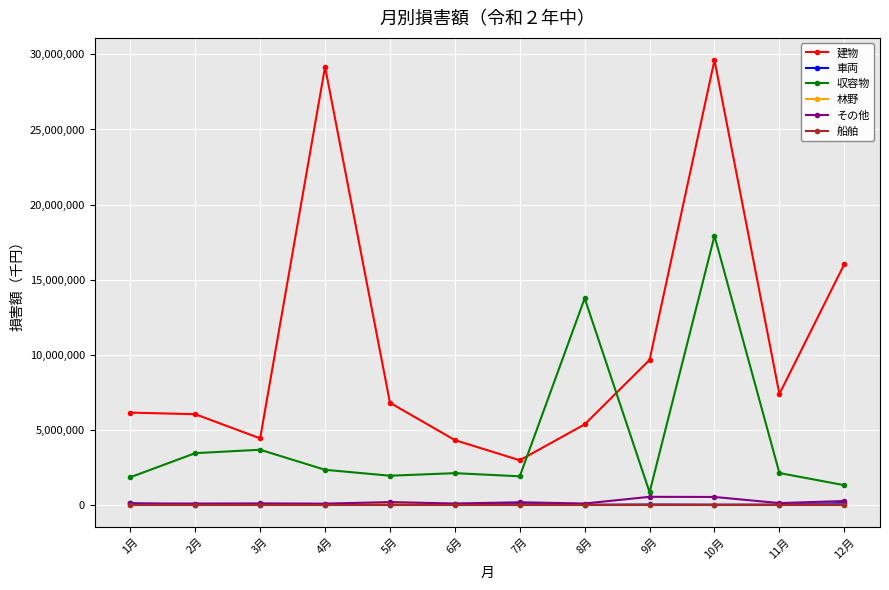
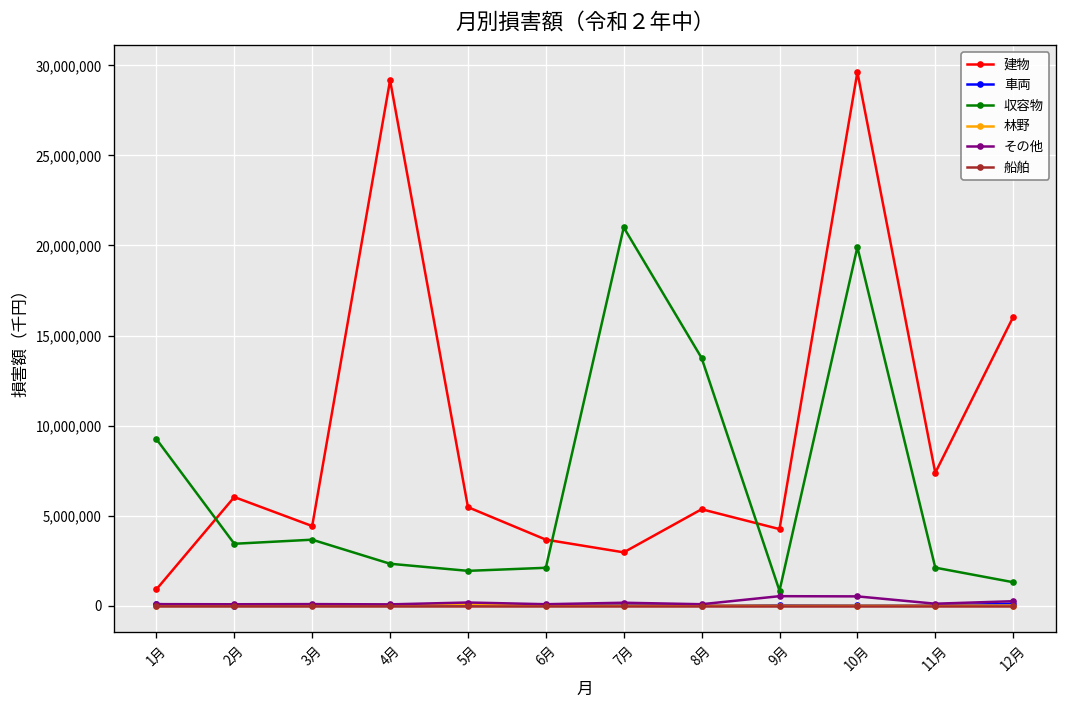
  {
    "建物": {
-     "1月": "6,100,000",
+     "1月": "900,000",
      "2月": "6,000,000",
      "3月": "4,400,000",
      "4月": "29,200,000",
-     "5月": "6,800,000",
-     "6月": "4,300,000",
+     "5月": "5,500,000",
+     "6月": "3,700,000",
      "7月": "3,000,000",
      "8月": "5,400,000",
-     "9月": "9,700,000",
+     "9月": "4,300,000",
      "10月": "29,600,000",
      "11月": "7,400,000",
      "12月": "16,000,000"
    },
    "収容物": {
-     "1月": "1,800,000",
+     "1月": "9,200,000",
      "2月": "3,400,000",
      "3月": "3,700,000",
      "4月": "2,300,000",
      "5月": "1,900,000",
      "6月": "2,100,000",
-     "7月": "1,900,000",
+     "7月": "21,000,000",
      "8月": "13,800,000",
      "9月": "800,000",
-     "10月": "17,900,000",
+     "10月": "19,900,000",
      "11月": "2,100,000",
      "12月": "1,300,000"
    },
    "その他": {
      "9月": "500,000",
      "10月": "500,000"
    }
  }
